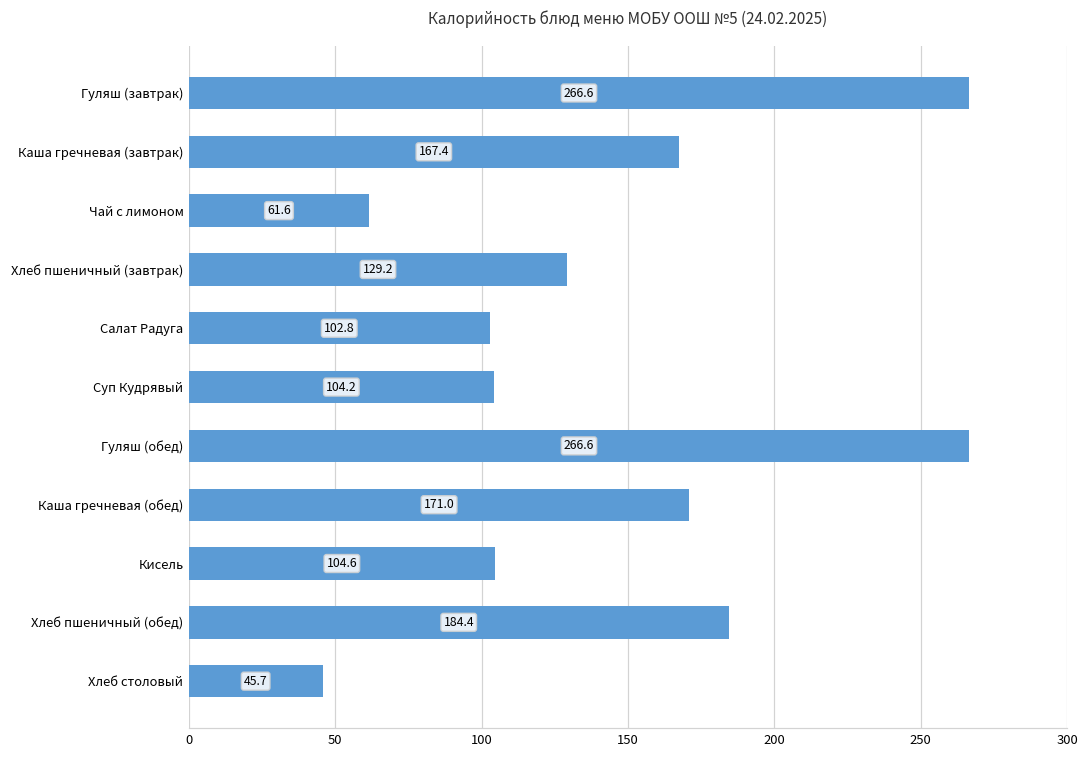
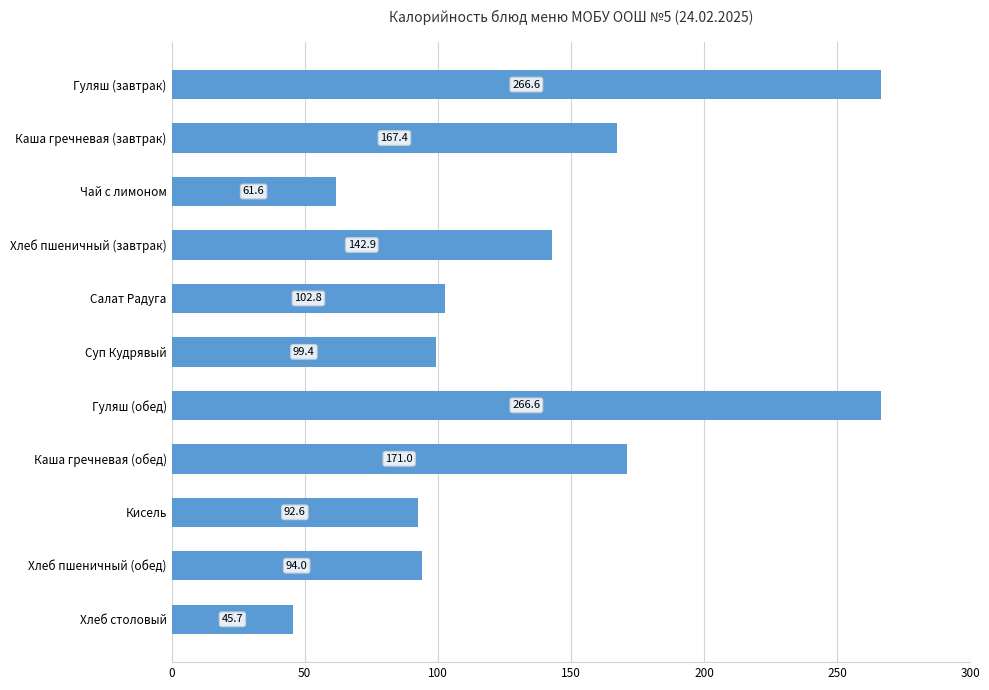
  {
-   "Хлеб пшеничный (завтрак)": 129.2,
-   "Суп Кудрявый": 104.2,
-   "Кисель": 104.6,
-   "Хлеб пшеничный (обед)": 184.4
+   "Хлеб пшеничный (завтрак)": 142.9,
+   "Суп Кудрявый": 99.4,
+   "Кисель": 92.6,
+   "Хлеб пшеничный (обед)": 94.0
  }
